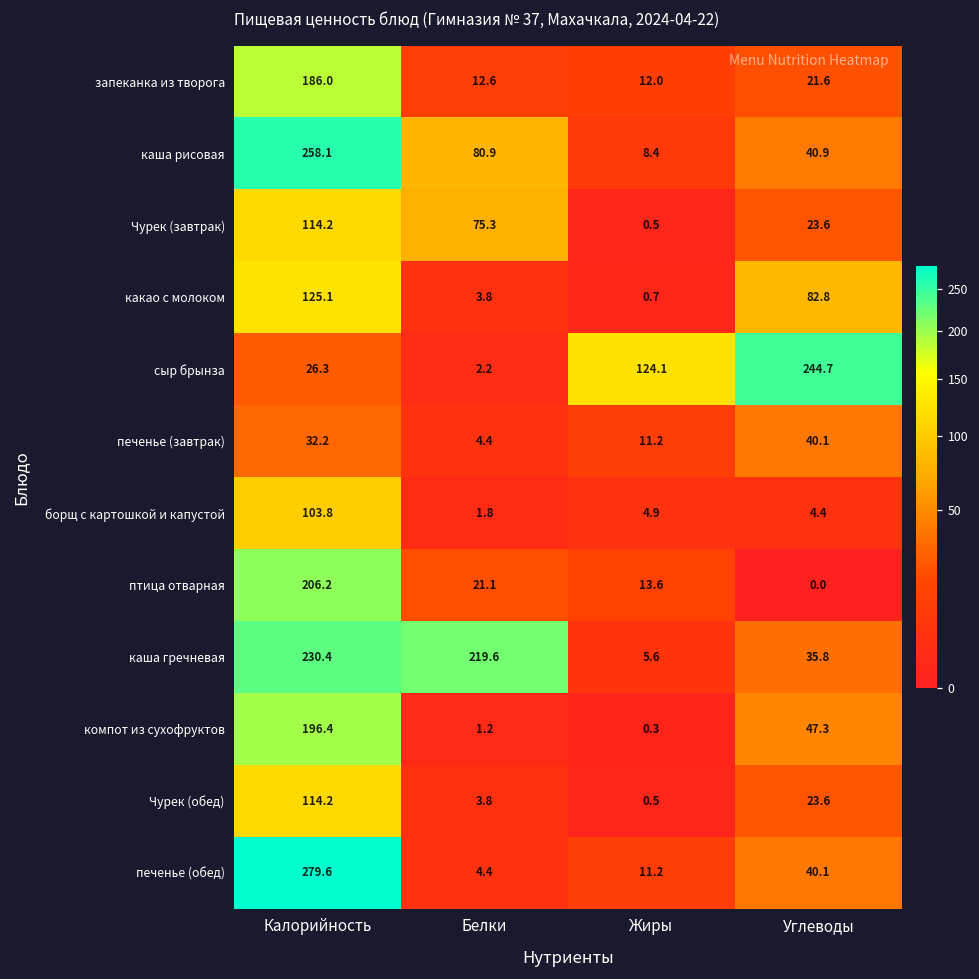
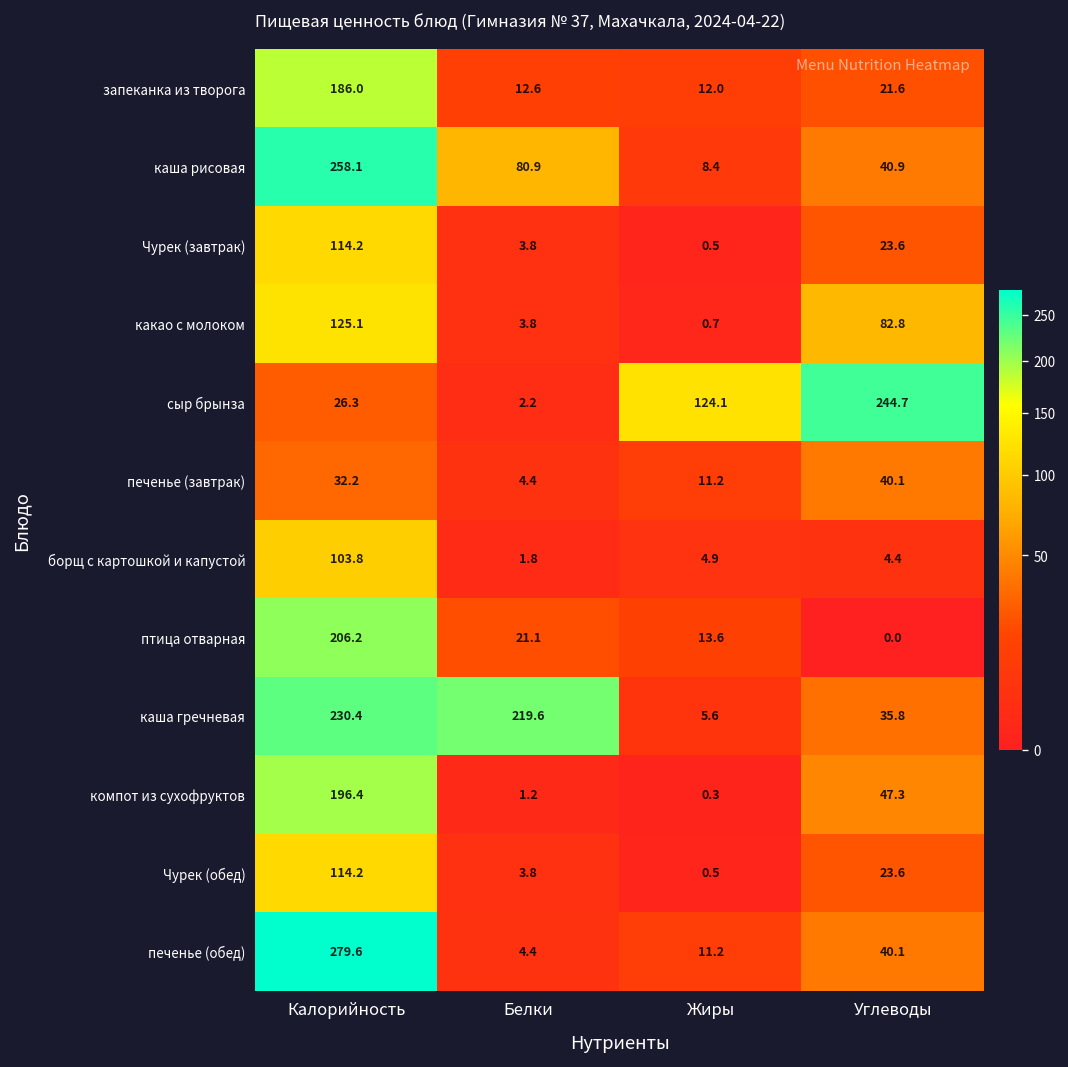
  {
    "запеканка из творога": {
      "Калорийность": 186.0,
      "Белки": 12.6,
      "Жиры": 12.0
    },
    "каша рисовая": {
      "Калорийность": 258.1,
      "Белки": 80.9,
      "Жиры": 8.4,
      "Углеводы": 40.9
    },
    "Чурек (завтрак)": {
      "Калорийность": 114.2,
-     "Белки": 75.3,
+     "Белки": 3.8,
      "Жиры": 0.5,
      "Углеводы": 23.6
    },
    "какао с молоком": {
      "Калорийность": 125.1,
      "Белки": 3.8,
      "Жиры": 0.7,
      "Углеводы": 82.8
    },
    "сыр брынза": {
      "Калорийность": 26.3,
      "Белки": 2.2,
      "Жиры": 124.1,
      "Углеводы": 244.7
    },
    "печенье (завтрак)": {
      "Калорийность": 32.2,
      "Белки": 4.4,
      "Жиры": 11.2,
      "Углеводы": 40.1
    },
    "борщ с картошкой и капустой": {
      "Калорийность": 103.8,
      "Белки": 1.8,
      "Жиры": 4.9,
      "Углеводы": 4.4
    },
    "птица отварная": {
      "Калорийность": 206.2,
      "Белки": 21.1,
      "Жиры": 13.6,
      "Углеводы": 0.0
    },
    "каша гречневая": {
      "Калорийность": 230.4,
      "Белки": 219.6,
      "Жиры": 5.6,
      "Углеводы": 35.8
    },
    "компот из сухофруктов": {
      "Калорийность": 196.4,
      "Белки": 1.2,
      "Жиры": 0.3,
      "Углеводы": 47.3
    },
    "Чурек (обед)": {
      "Калорийность": 114.2,
      "Белки": 3.8,
      "Жиры": 0.5,
      "Углеводы": 23.6
    },
    "печенье (обед)": {
      "Калорийность": 279.6,
      "Белки": 4.4,
      "Жиры": 11.2,
      "Углеводы": 40.1
    }
  }
